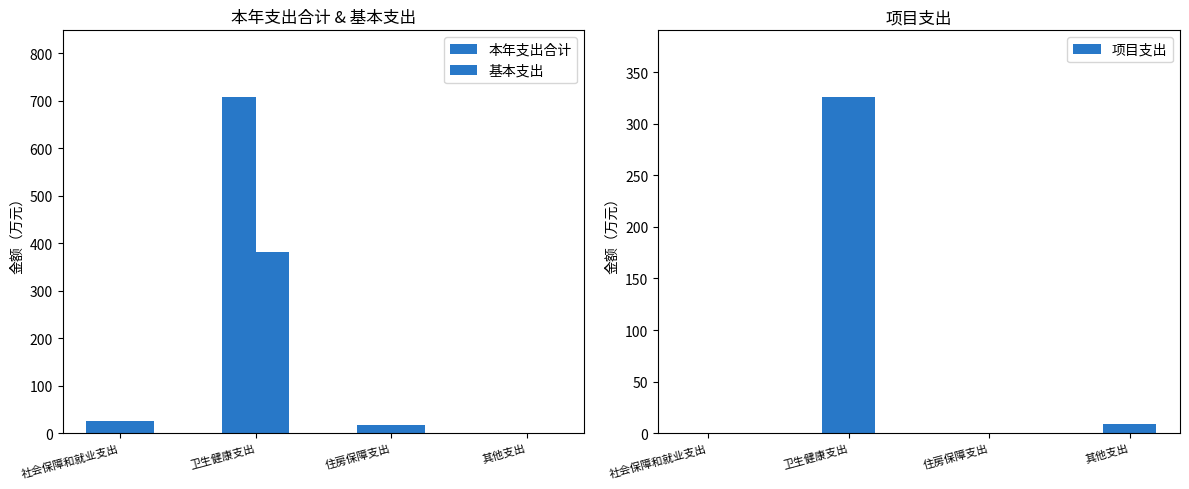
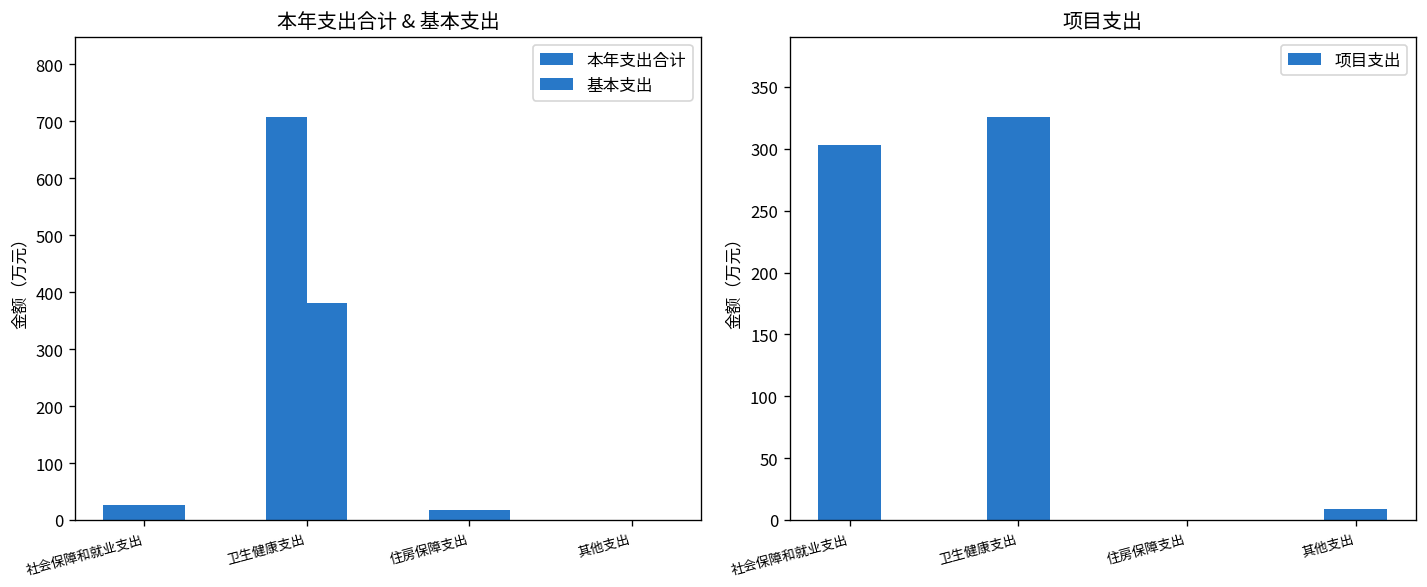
  {
    "项目支出": {
-     "社会保障和就业支出": 0,
+     "社会保障和就业支出": 303,
      "卫生健康支出": 326,
      "住房保障支出": 0,
      "其他支出": 9
    }
  }
